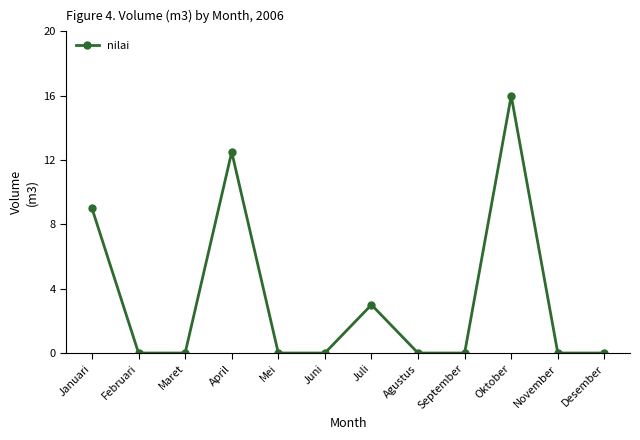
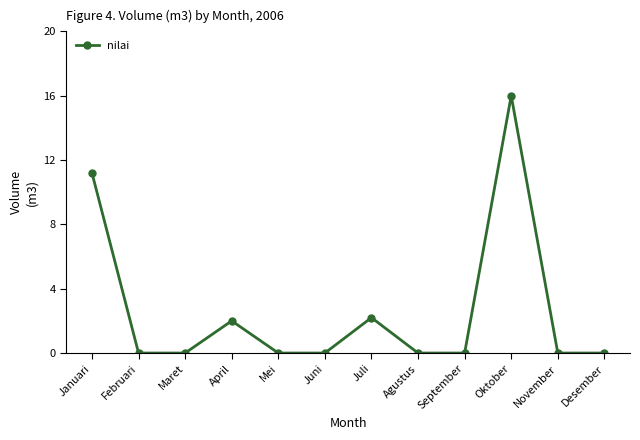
  {
-   "Januari": 9.0,
+   "Januari": 11.2,
    "Februari": 0.0,
    "Maret": 0.0,
-   "April": 12.5,
+   "April": 2.0,
    "Mei": 0.0,
    "Juni": 0.0,
-   "Juli": 3.0,
+   "Juli": 2.2,
    "Agustus": 0.0,
    "September": 0.0,
    "Oktober": 16.0,
    "November": 0.0,
    "Desember": 0.0
  }
